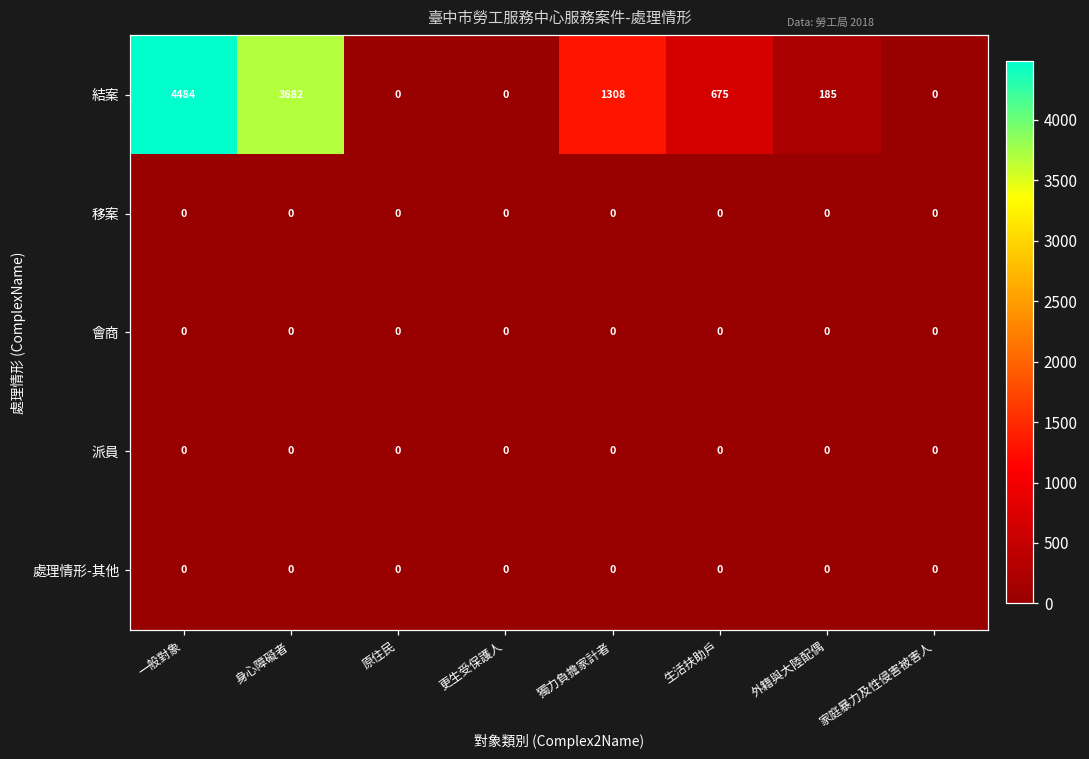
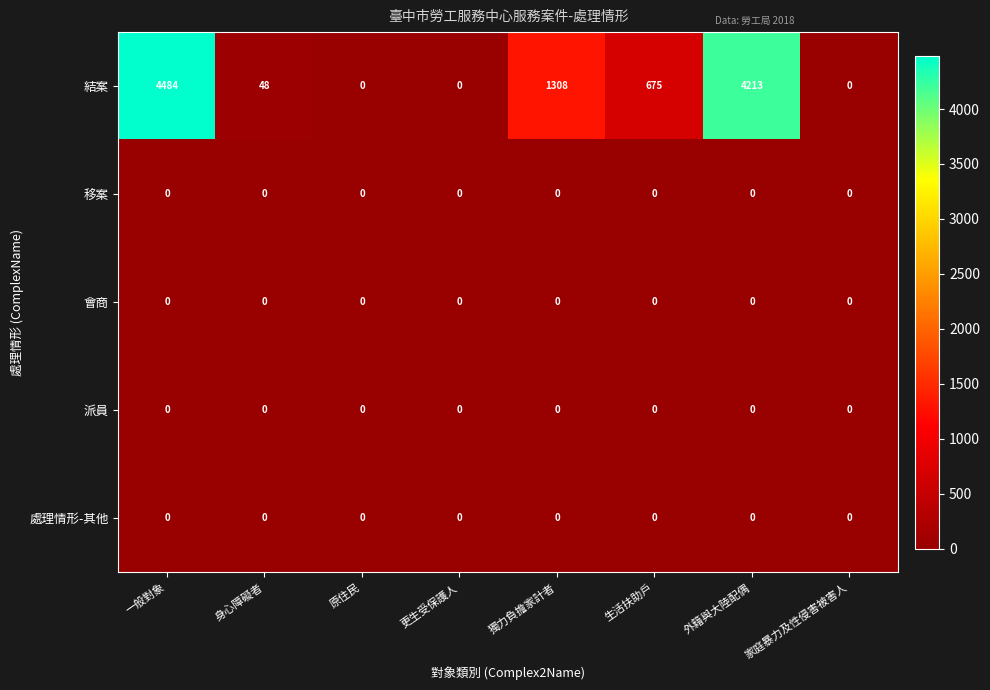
  {
    "結案": {
      "一般對象": 4484,
-     "身心障礙者": 3682,
+     "身心障礙者": 48,
      "原住民": 0,
      "更生受保護人": 0,
      "獨力負擔家計者": 1308,
      "生活扶助戶": 675,
-     "外籍與大陸配偶": 185,
+     "外籍與大陸配偶": 4213,
      "家庭暴力及性侵害被害人": 0
    },
    "移案": {
      "一般對象": 0,
      "身心障礙者": 0,
      "原住民": 0,
      "更生受保護人": 0,
      "獨力負擔家計者": 0,
      "生活扶助戶": 0,
      "外籍與大陸配偶": 0,
      "家庭暴力及性侵害被害人": 0
    },
    "會商": {
      "一般對象": 0,
      "身心障礙者": 0,
      "原住民": 0,
      "更生受保護人": 0,
      "獨力負擔家計者": 0,
      "生活扶助戶": 0,
      "外籍與大陸配偶": 0,
      "家庭暴力及性侵害被害人": 0
    },
    "派員": {
      "一般對象": 0,
      "身心障礙者": 0,
      "原住民": 0,
      "更生受保護人": 0,
      "獨力負擔家計者": 0,
      "生活扶助戶": 0,
      "外籍與大陸配偶": 0,
      "家庭暴力及性侵害被害人": 0
    },
    "處理情形-其他": {
      "一般對象": 0,
      "身心障礙者": 0,
      "原住民": 0,
      "更生受保護人": 0,
      "獨力負擔家計者": 0,
      "生活扶助戶": 0,
      "外籍與大陸配偶": 0,
      "家庭暴力及性侵害被害人": 0
    }
  }
